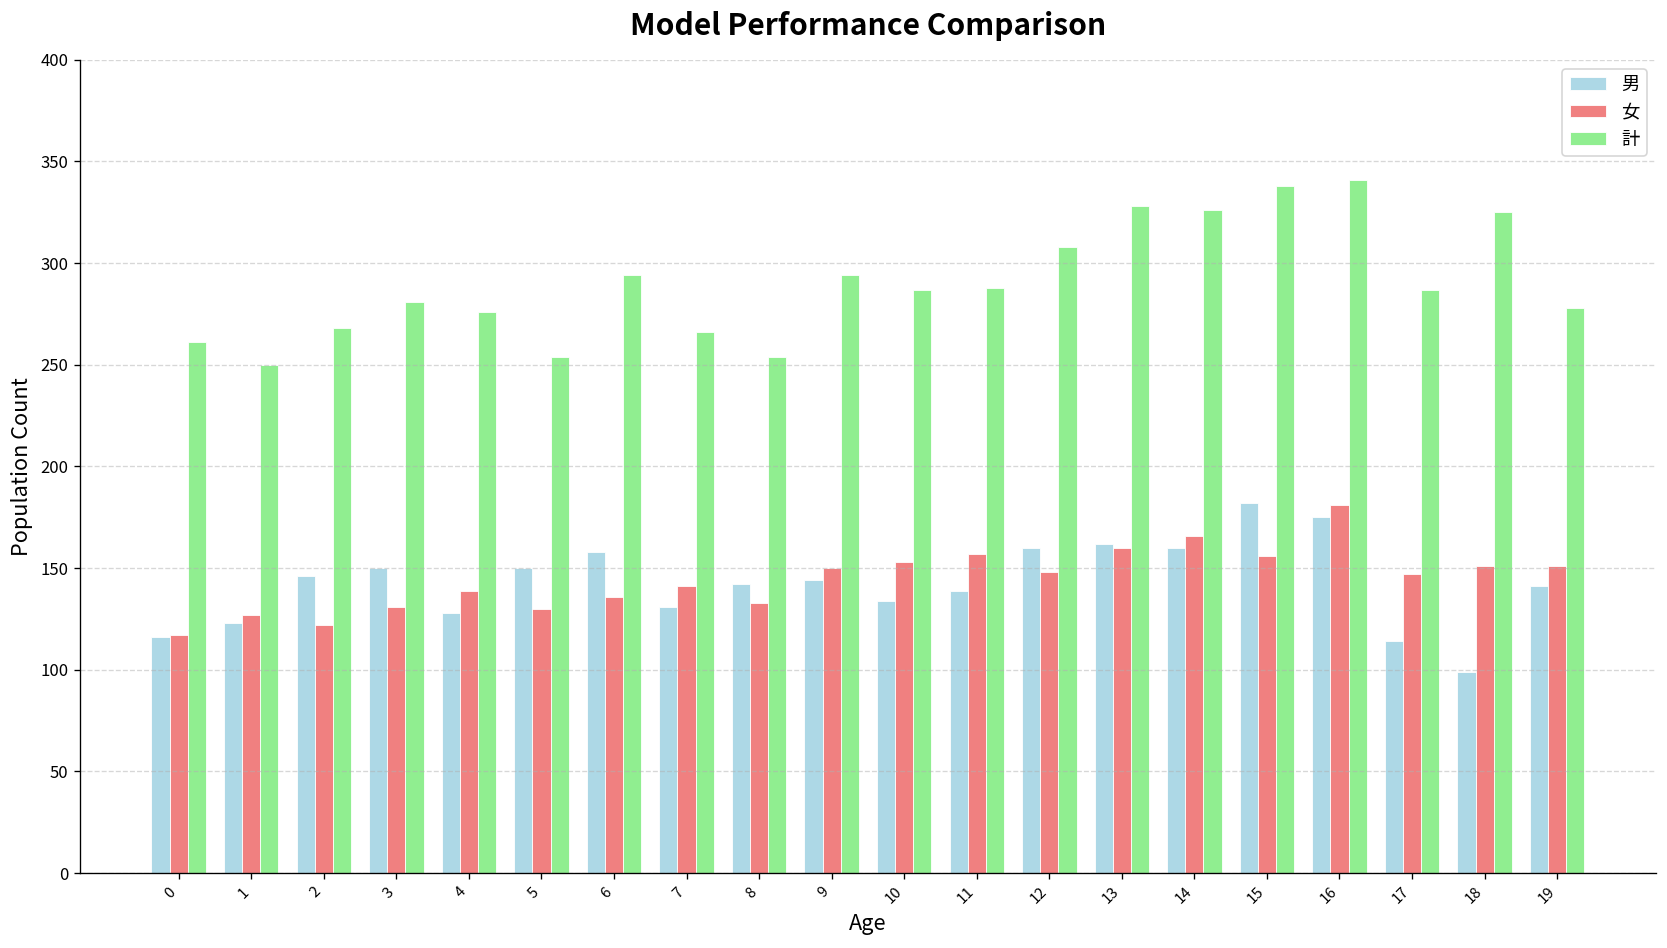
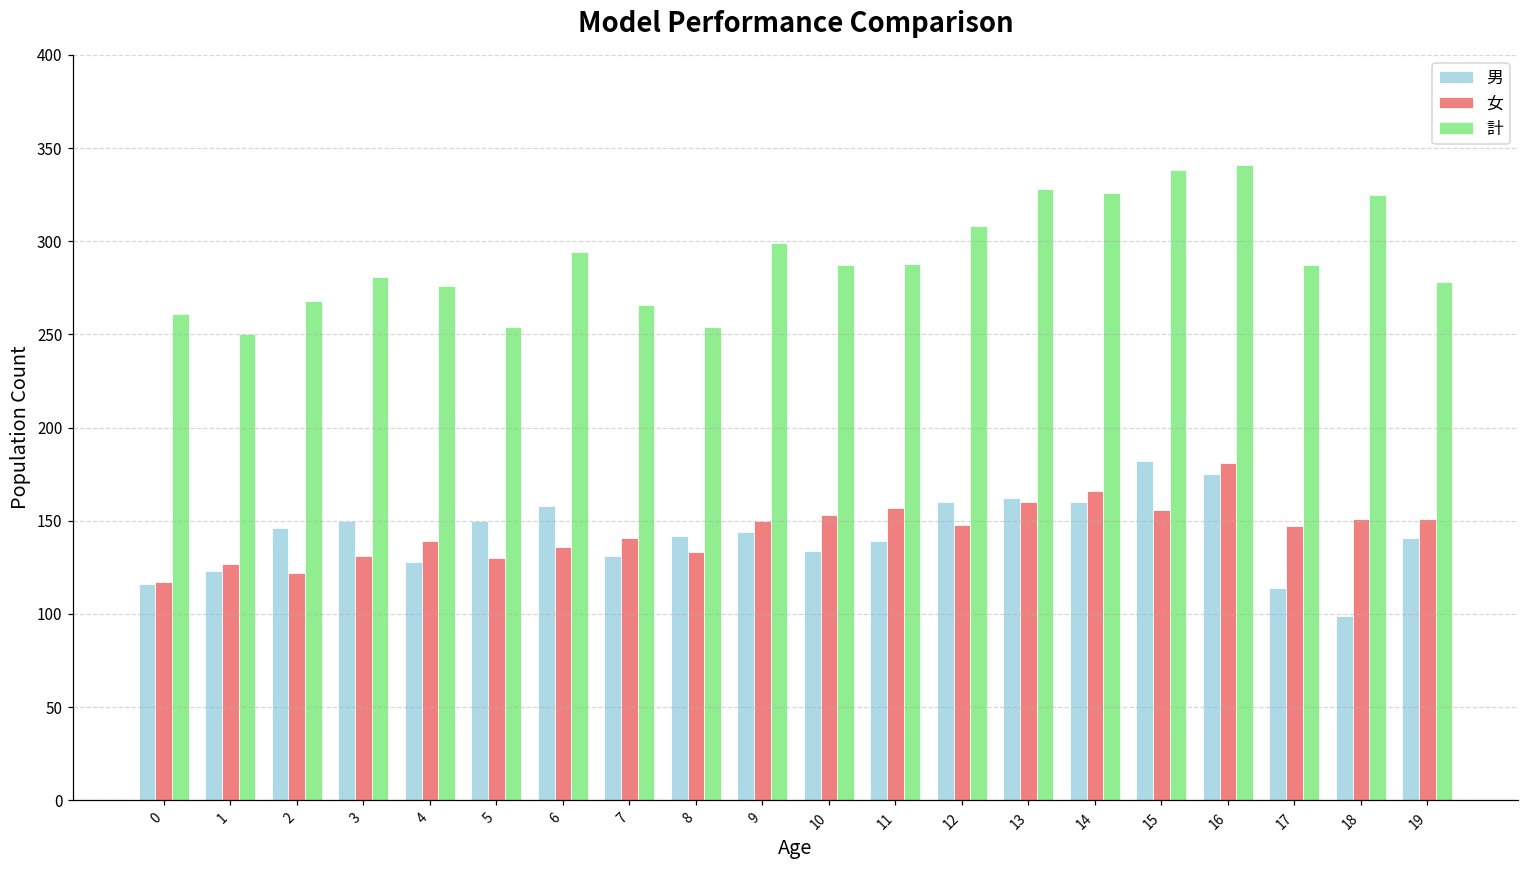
  {
    "男": {
      "0": 116,
      "1": 123,
      "2": 146,
      "3": 150,
      "4": 128,
      "5": 150,
      "6": 158,
      "7": 131,
      "8": 142,
      "9": 144,
      "10": 134,
      "11": 139,
      "12": 160,
      "13": 162,
      "14": 160,
      "15": 182,
      "16": 175,
      "17": 114,
      "18": 99,
      "19": 141
    },
    "女": {
      "0": 117,
      "1": 127,
      "2": 122,
      "3": 131,
      "4": 139,
      "5": 130,
      "6": 136,
      "7": 141,
      "8": 133,
      "9": 150,
      "10": 153,
      "11": 157,
      "12": 148,
      "13": 160,
      "14": 166,
      "15": 156,
      "16": 181,
      "17": 147,
      "18": 151,
      "19": 151
    },
    "計": {
      "0": 261,
      "1": 250,
      "2": 268,
      "3": 281,
      "4": 276,
      "5": 254,
      "6": 294,
      "7": 266,
      "8": 254,
-     "9": 294,
+     "9": 299,
      "10": 287,
      "11": 288,
      "12": 308,
      "13": 328,
      "14": 326,
      "15": 338,
      "16": 341,
      "17": 287,
      "18": 325,
      "19": 278
    }
  }
